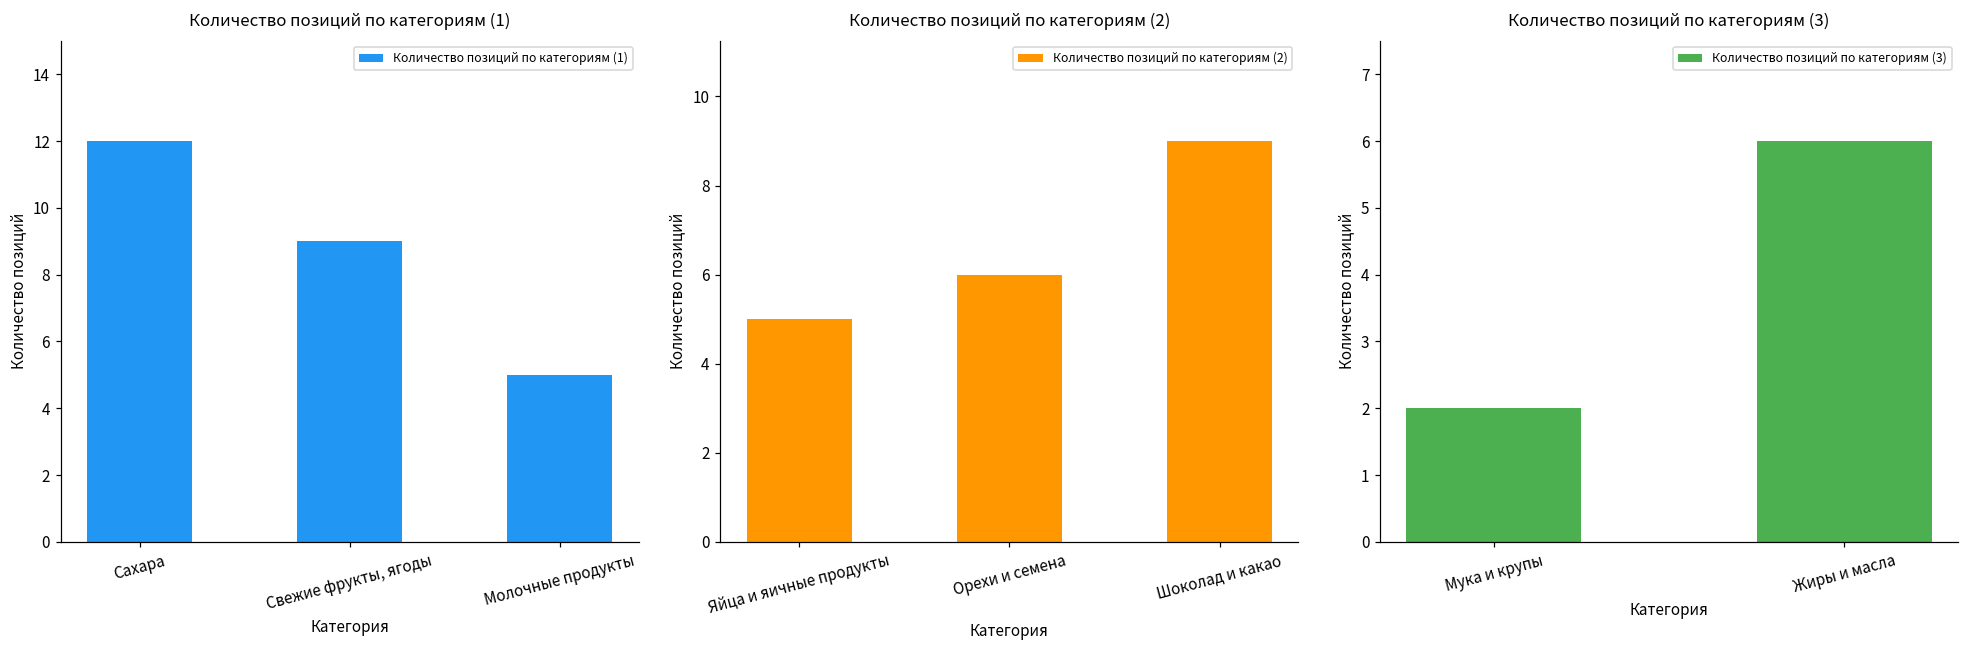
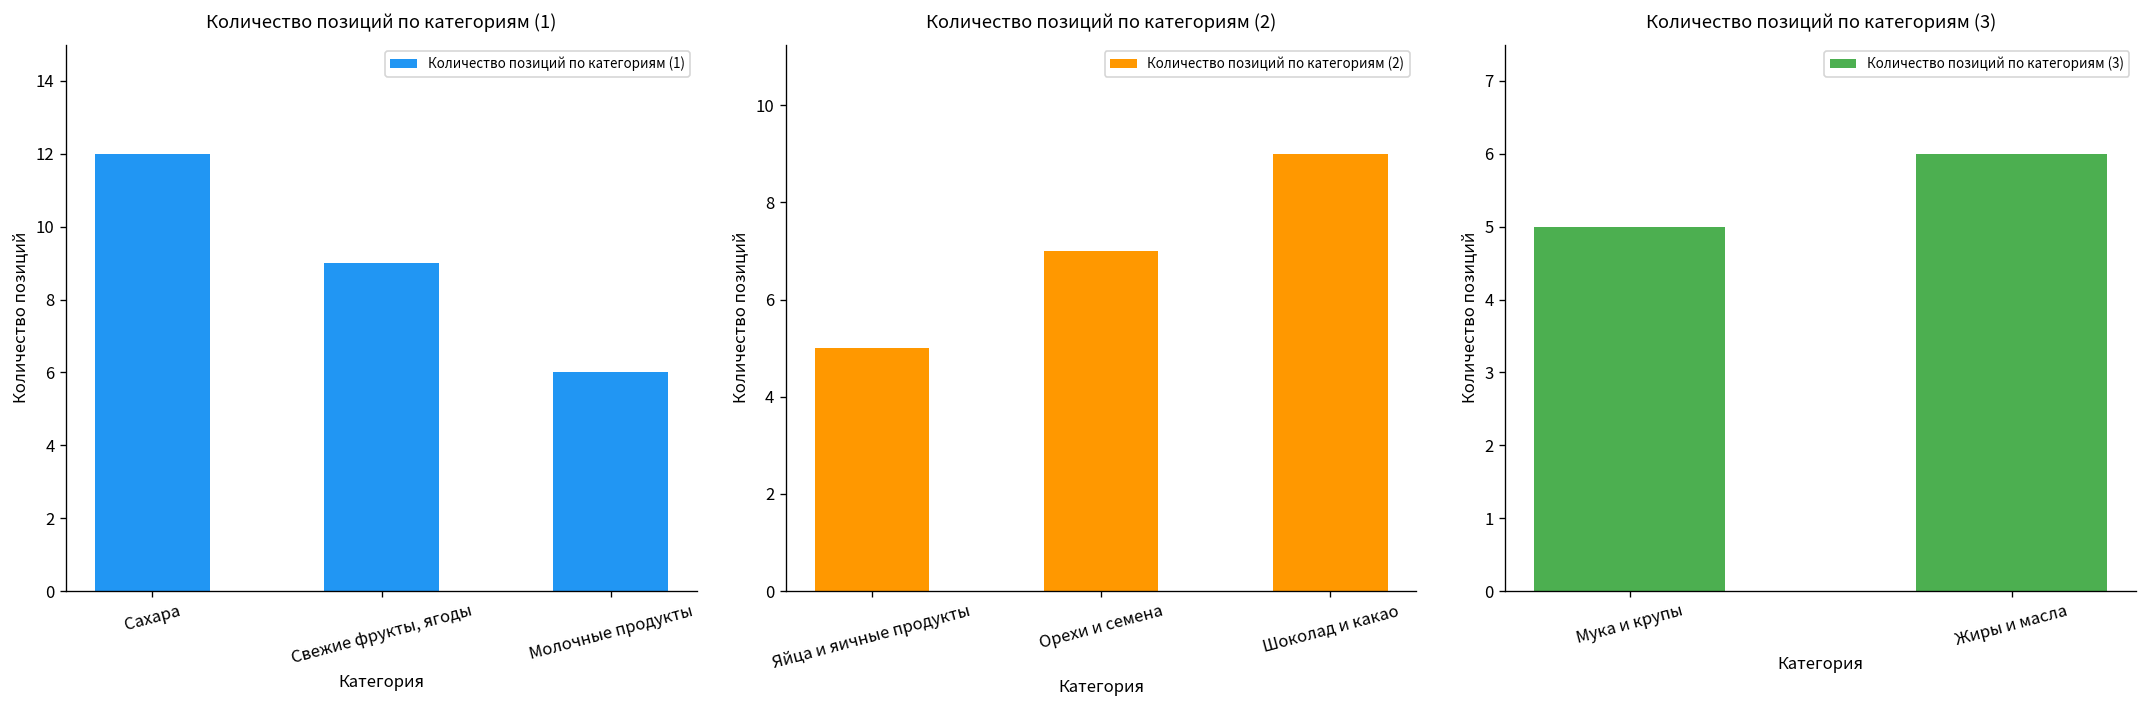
  {
    "Количество позиций по категориям (1)": {
      "Сахара": 12,
      "Свежие фрукты, ягоды": 9,
-     "Молочные продукты": 5
+     "Молочные продукты": 6
    },
    "Количество позиций по категориям (2)": {
      "Яйца и яичные продукты": 5,
-     "Орехи и семена": 6,
+     "Орехи и семена": 7,
      "Шоколад и какао": 9
    },
    "Количество позиций по категориям (3)": {
-     "Мука и крупы": 2,
+     "Мука и крупы": 5,
      "Жиры и масла": 6
    }
  }
